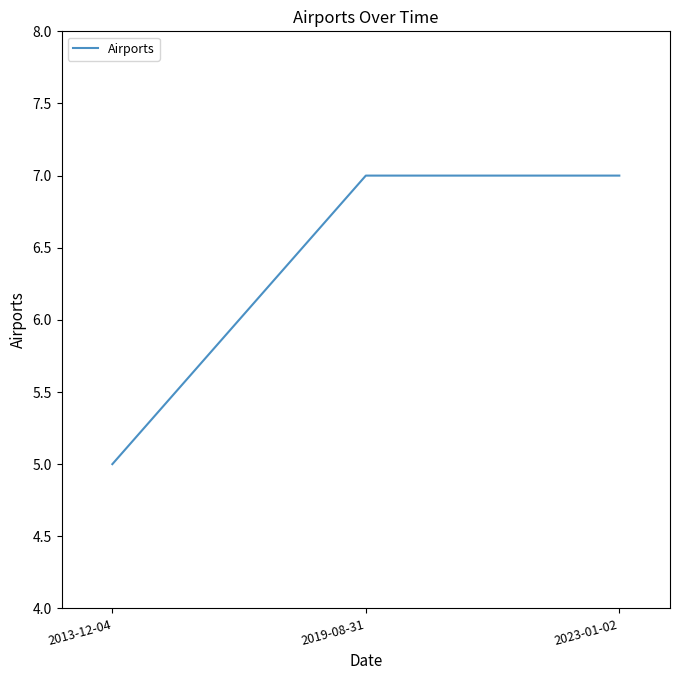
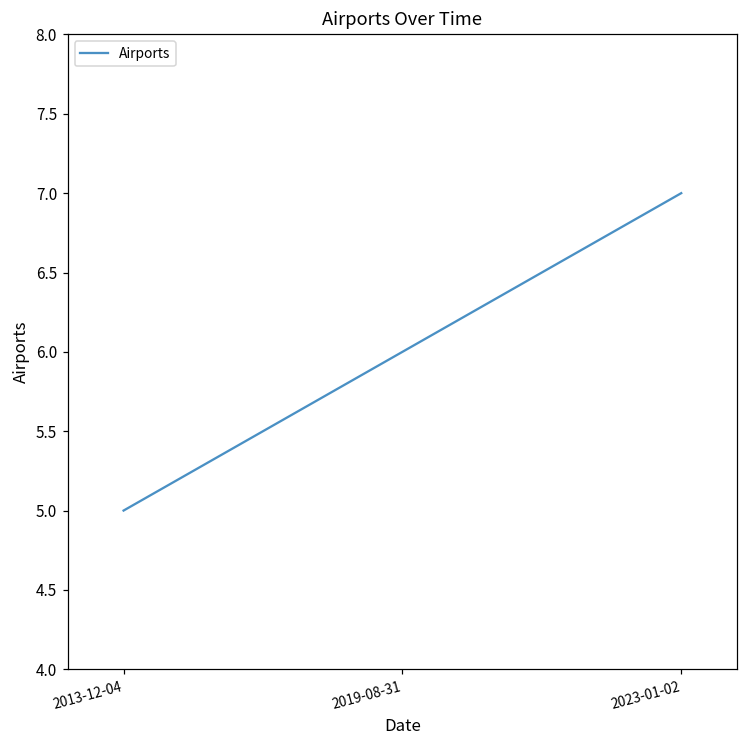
  {
    "2013-12-04": 5,
-   "2019-08-31": 7,
+   "2019-08-31": 6,
    "2023-01-02": 7
  }
